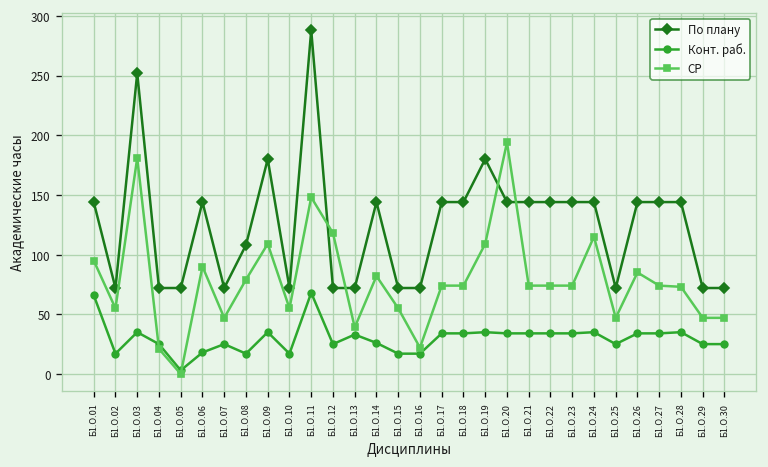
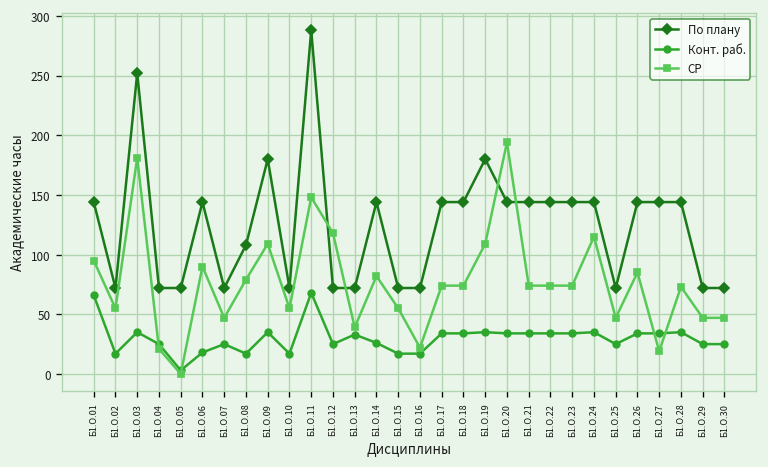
  {
    "СР": {
      "Б1.О.01": 100,
      "Б1.О.02": 60,
      "Б1.О.03": 180,
      "Б1.О.04": 20,
      "Б1.О.05": 0,
      "Б1.О.06": 90,
      "Б1.О.07": 50,
      "Б1.О.08": 80,
      "Б1.О.09": 110,
      "Б1.О.10": 60,
      "Б1.О.11": 150,
      "Б1.О.12": 120,
      "Б1.О.13": 40,
      "Б1.О.14": 80,
      "Б1.О.15": 60,
      "Б1.О.16": 20,
      "Б1.О.17": 70,
      "Б1.О.18": 70,
      "Б1.О.19": 110,
      "Б1.О.20": 190,
      "Б1.О.21": 70,
      "Б1.О.22": 70,
      "Б1.О.23": 70,
      "Б1.О.24": 120,
      "Б1.О.25": 50,
      "Б1.О.26": 90,
-     "Б1.О.27": 70,
+     "Б1.О.27": 20,
      "Б1.О.28": 70,
      "Б1.О.29": 50,
      "Б1.О.30": 50
    }
  }
